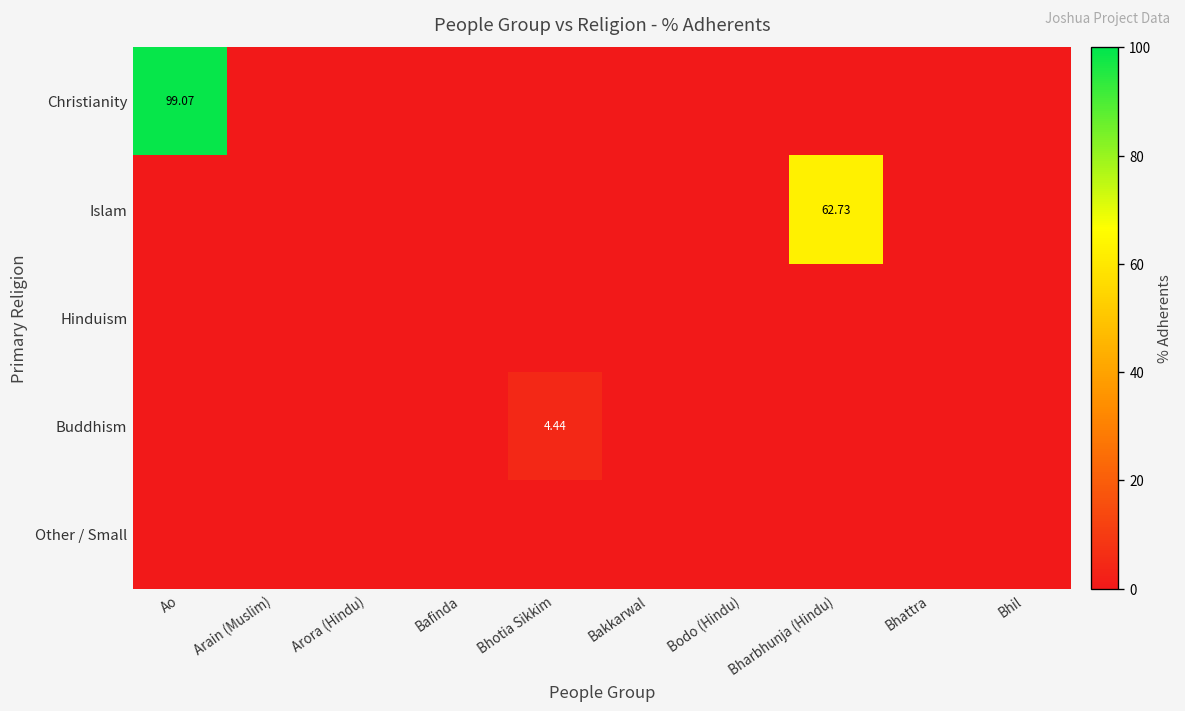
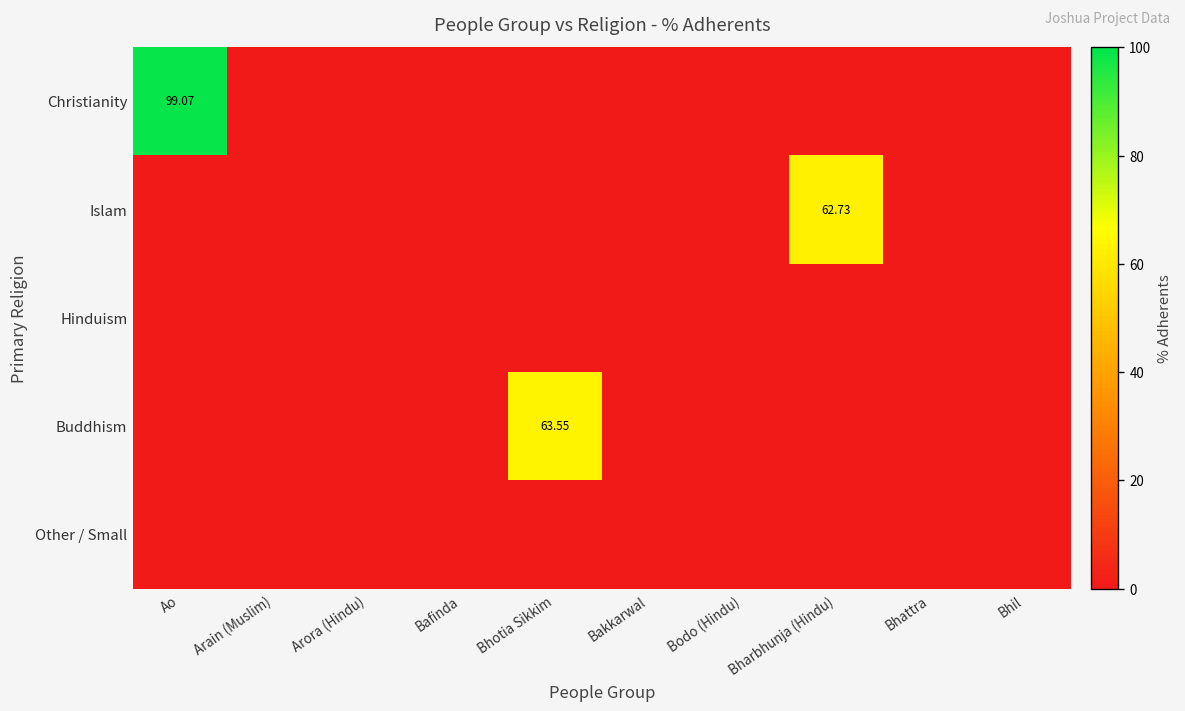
  {
    "Christianity": {
      "Ao": 99.07
    },
    "Islam": {
      "Bharbhunja (Hindu)": 62.73
    },
    "Buddhism": {
-     "Bhotia Sikkim": 4.44
+     "Bhotia Sikkim": 63.55
    }
  }
